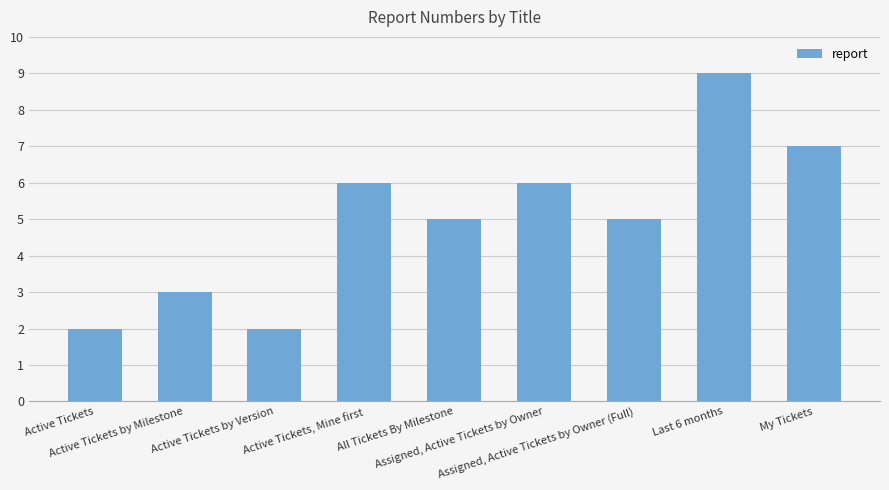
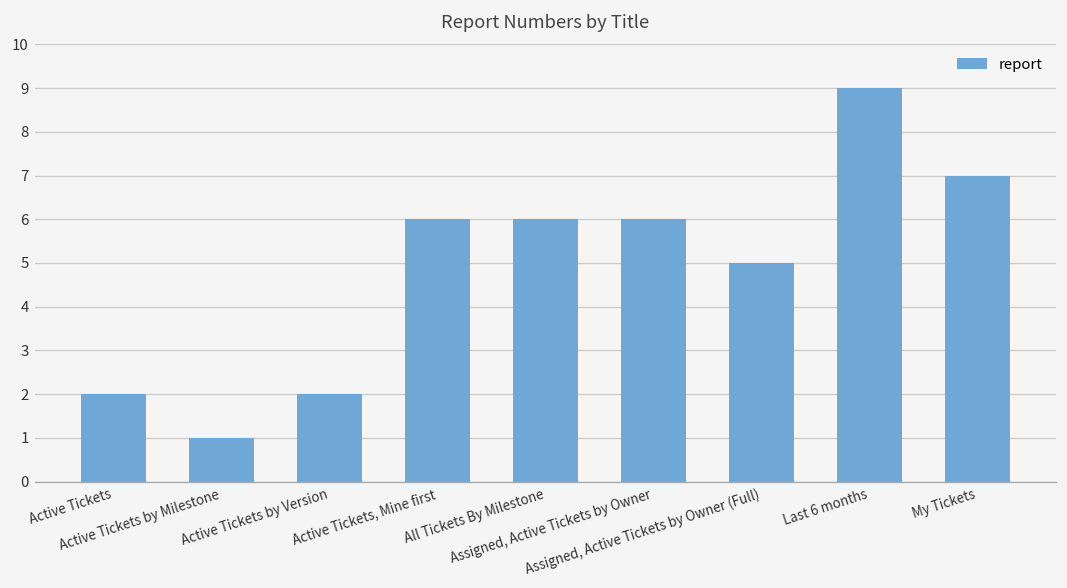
  {
    "Active Tickets": 2,
-   "Active Tickets by Milestone": 3,
+   "Active Tickets by Milestone": 1,
    "Active Tickets by Version": 2,
    "Active Tickets, Mine first": 6,
-   "All Tickets By Milestone": 5,
+   "All Tickets By Milestone": 6,
    "Assigned, Active Tickets by Owner": 6,
    "Assigned, Active Tickets by Owner (Full)": 5,
    "Last 6 months": 9,
    "My Tickets": 7
  }
